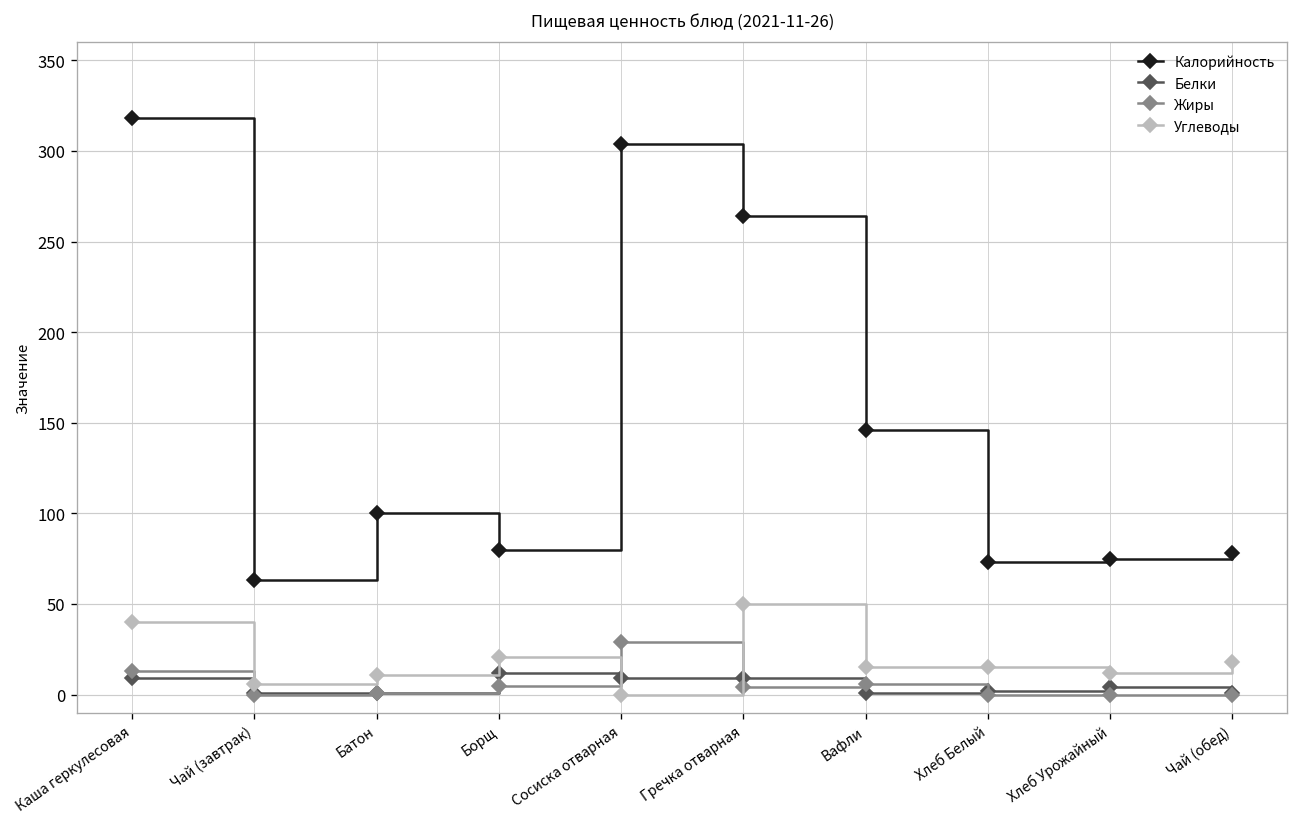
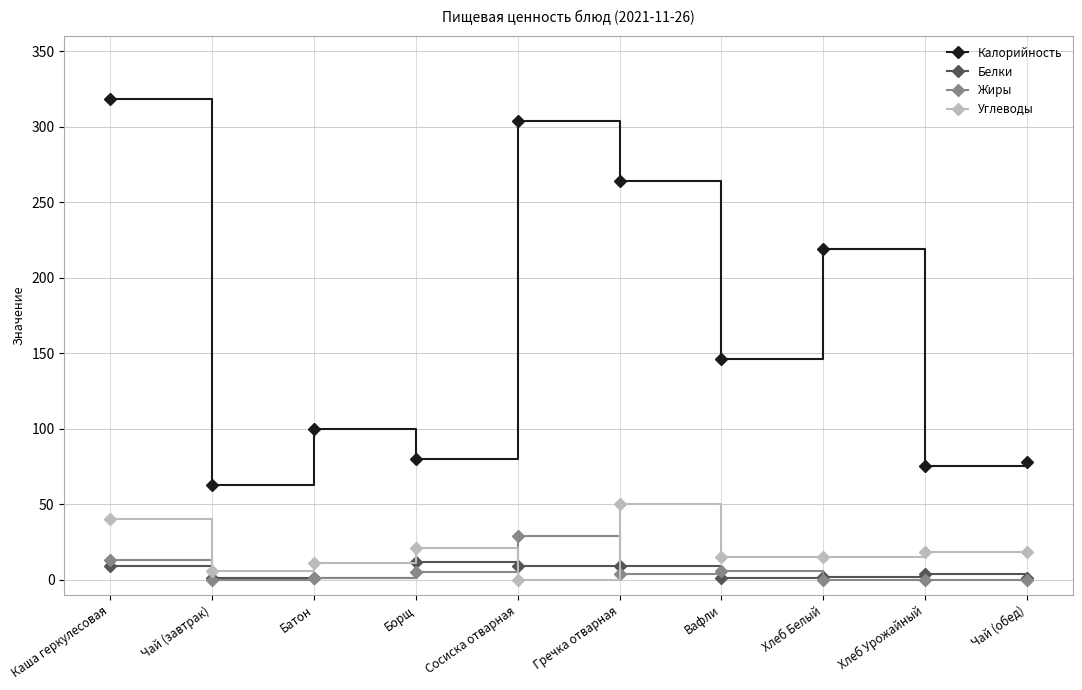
  {
    "Калорийность": {
      "Каша геркулесовая": 318,
      "Чай (завтрак)": 63,
      "Батон": 100,
      "Борщ": 80,
      "Сосиска отварная": 304,
      "Гречка отварная": 264,
      "Вафли": 146,
-     "Хлеб Белый": 73,
+     "Хлеб Белый": 219,
      "Хлеб Урожайный": 75,
      "Чай (обед)": 78
    },
    "Белки": {
      "Каша геркулесовая": 9,
      "Борщ": 12,
      "Сосиска отварная": 9,
      "Гречка отварная": 9,
      "Вафли": 1,
      "Хлеб Белый": 2,
      "Хлеб Урожайный": 4
    },
    "Жиры": {
      "Каша геркулесовая": 13,
      "Борщ": 5,
      "Сосиска отварная": 29,
      "Гречка отварная": 4,
      "Вафли": 6,
      "Хлеб Белый": 0,
      "Хлеб Урожайный": 0
    },
    "Углеводы": {
      "Каша геркулесовая": 40,
      "Чай (завтрак)": 6,
      "Батон": 11,
      "Борщ": 21,
      "Сосиска отварная": 0,
      "Гречка отварная": 50,
      "Вафли": 15,
      "Хлеб Белый": 15,
-     "Хлеб Урожайный": 12,
+     "Хлеб Урожайный": 18,
      "Чай (обед)": 18
    }
  }
